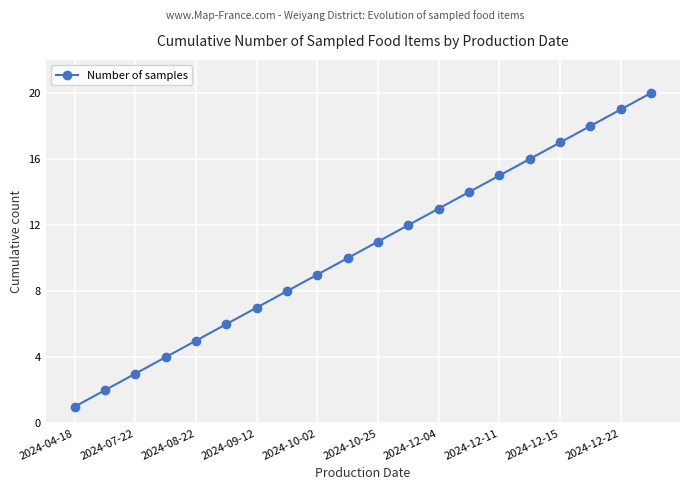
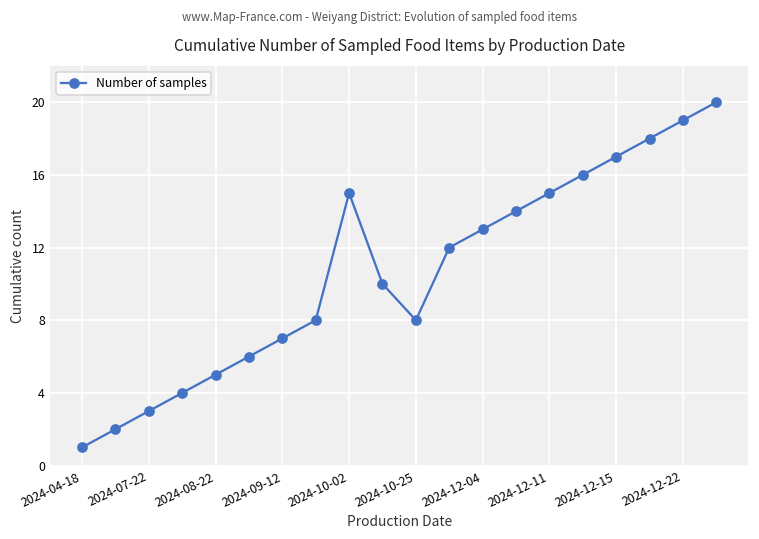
  {
    "2024-04-18": 1,
    "2024-07-22": 3,
    "2024-08-22": 5,
    "2024-09-12": 7,
-   "2024-10-02": 9,
-   "2024-10-25": 11,
+   "2024-10-02": 15,
+   "2024-10-25": 8,
    "2024-12-04": 13,
    "2024-12-11": 15,
    "2024-12-15": 17,
    "2024-12-22": 19
  }
